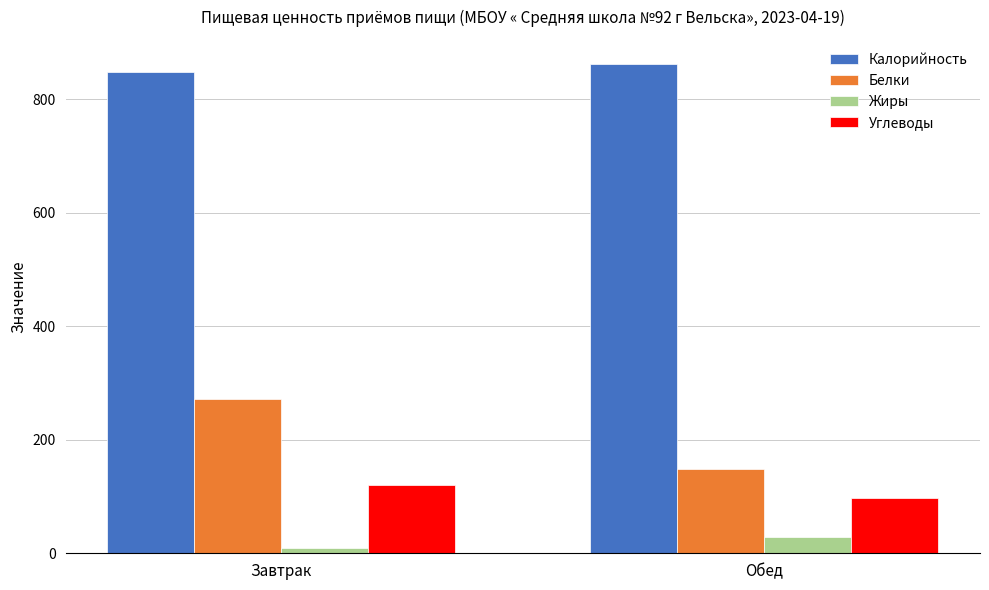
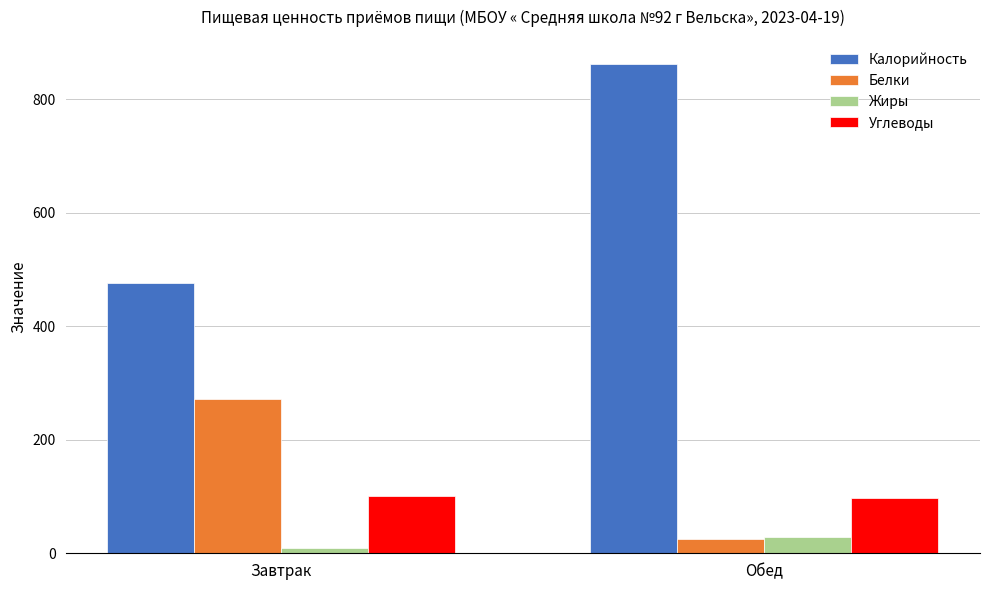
  {
    "Калорийность": {
-     "Завтрак": 850,
+     "Завтрак": 480,
      "Обед": 860
    },
    "Белки": {
      "Завтрак": 270,
-     "Обед": 150
+     "Обед": 20
    },
    "Жиры": {
      "Завтрак": 10,
      "Обед": 30
    },
    "Углеводы": {
-     "Завтрак": 120,
+     "Завтрак": 100,
      "Обед": 100
    }
  }
